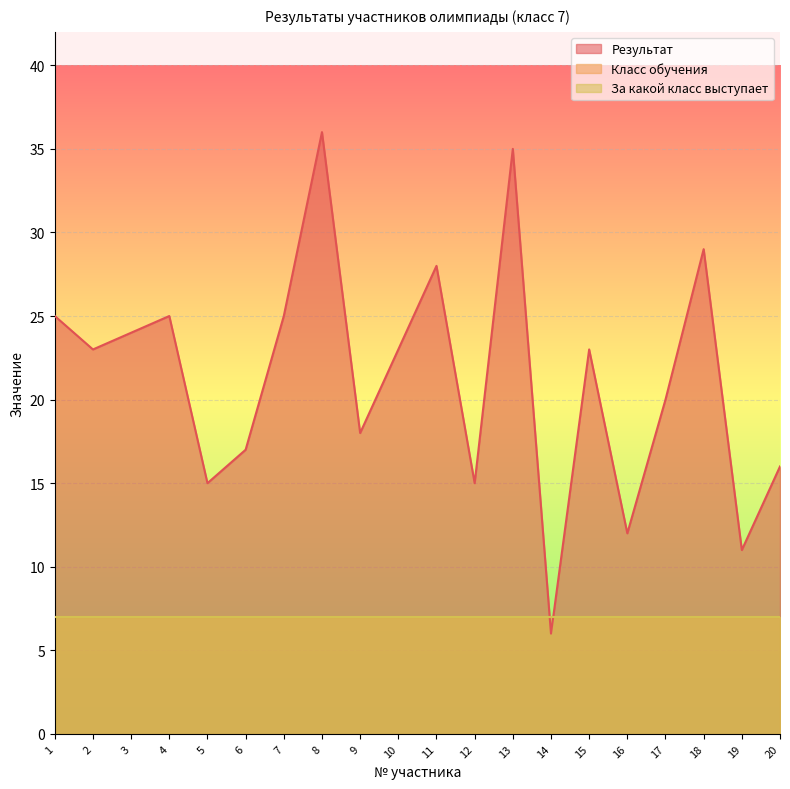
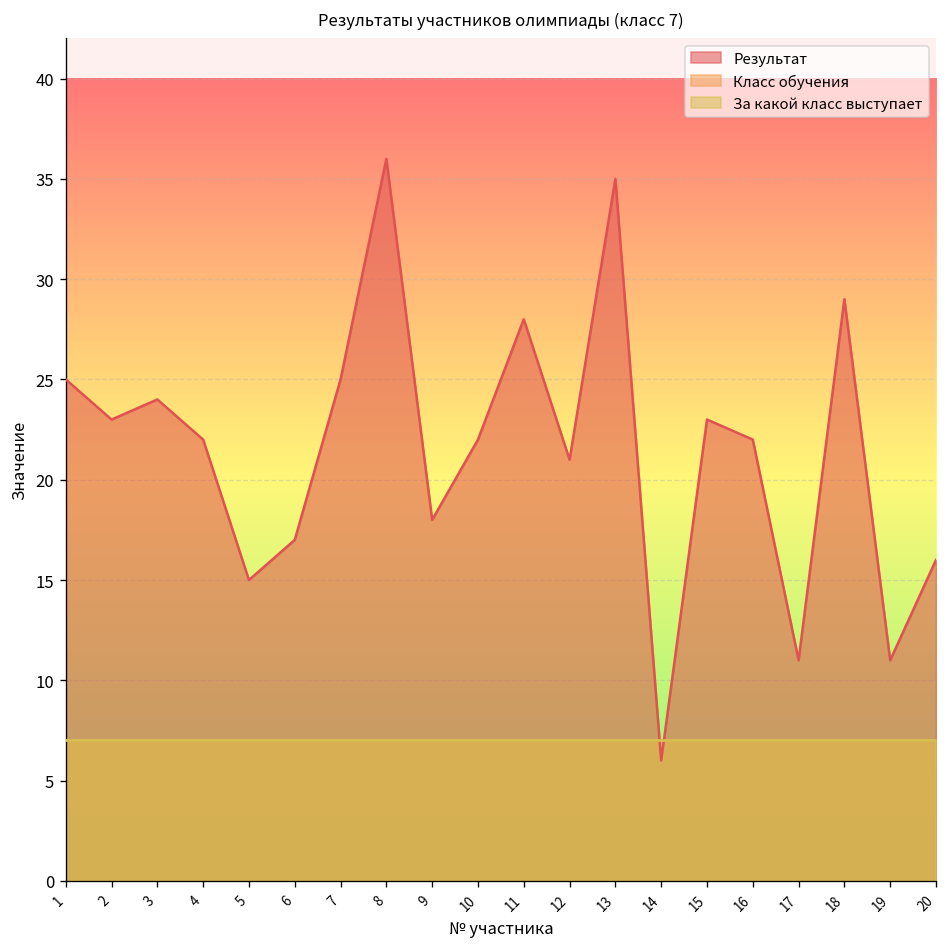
  {
    "Результат": {
      "1": 25,
      "2": 23,
      "3": 24,
-     "4": 25,
+     "4": 22,
      "5": 15,
      "6": 17,
      "7": 25,
      "8": 36,
      "9": 18,
-     "10": 23,
+     "10": 22,
      "11": 28,
-     "12": 15,
+     "12": 21,
      "13": 35,
      "14": 6,
      "15": 23,
-     "16": 12,
-     "17": 20,
+     "16": 22,
+     "17": 11,
      "18": 29,
      "19": 11,
      "20": 16
    },
    "За какой класс выступает": {
      "1": 7,
      "2": 7,
      "3": 7,
      "4": 7,
      "5": 7,
      "6": 7,
      "7": 7,
      "8": 7,
      "9": 7,
      "10": 7,
      "11": 7,
      "12": 7,
      "13": 7,
      "14": 7,
      "15": 7,
      "16": 7,
      "17": 7,
      "18": 7,
      "19": 7,
      "20": 7
    }
  }
